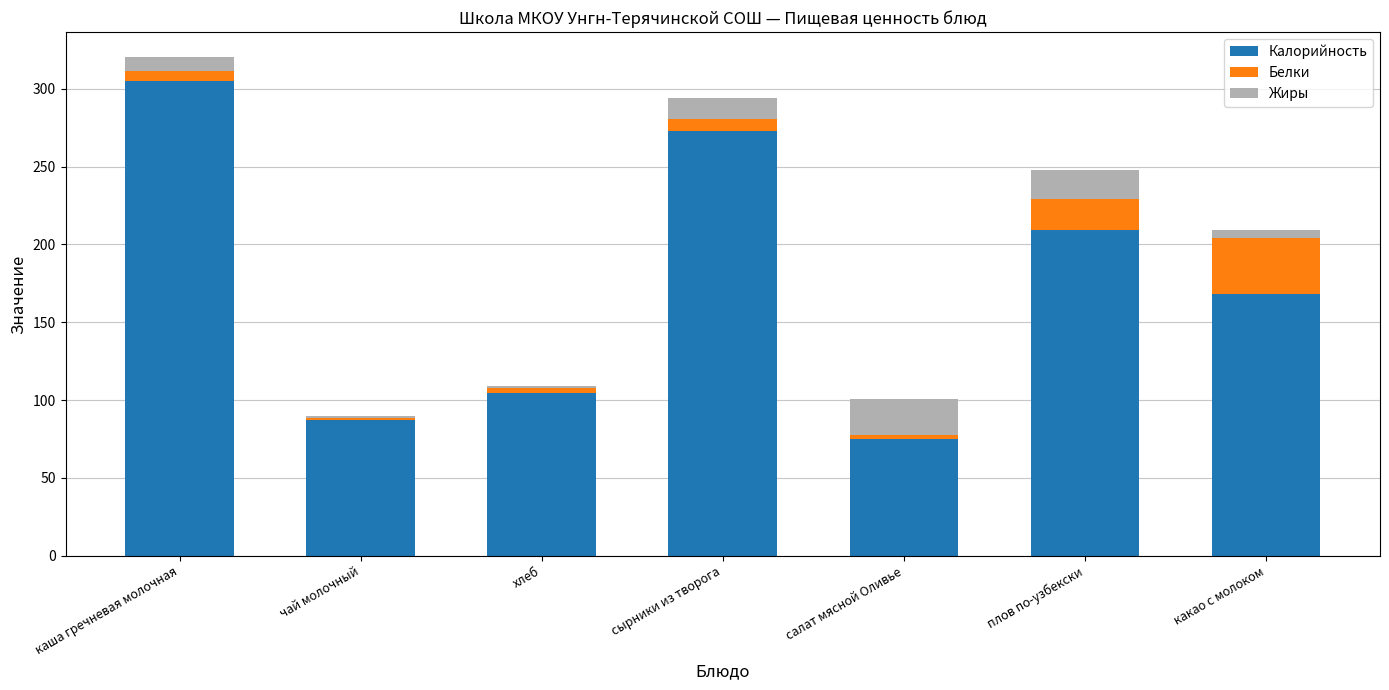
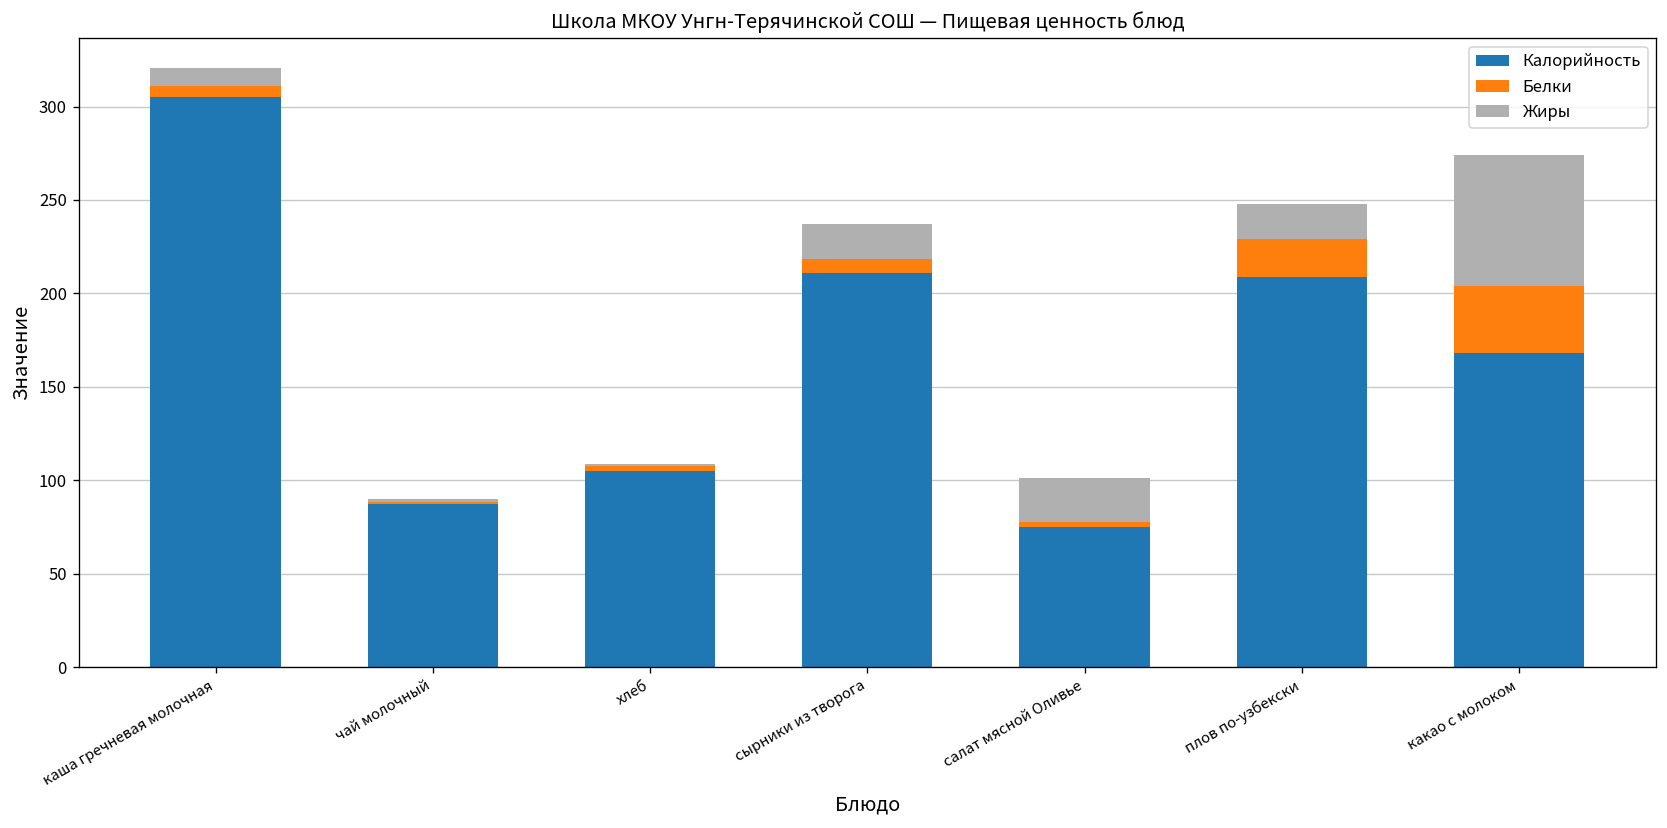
  {
    "Калорийность": {
      "каша гречневая молочная": 305,
      "чай молочный": 87,
      "хлеб": 105,
-     "сырники из творога": 273,
+     "сырники из творога": 211,
      "салат мясной Оливье": 75,
      "плов по-узбекски": 209,
      "какао с молоком": 168
    },
    "Белки": {
      "каша гречневая молочная": 6,
      "хлеб": 3,
      "сырники из творога": 7,
      "салат мясной Оливье": 2,
      "плов по-узбекски": 20,
      "какао с молоком": 36
    },
    "Жиры": {
      "каша гречневая молочная": 9,
-     "сырники из творога": 14,
+     "сырники из творога": 19,
      "салат мясной Оливье": 24,
      "плов по-узбекски": 19,
-     "какао с молоком": 5
+     "какао с молоком": 70
    }
  }
